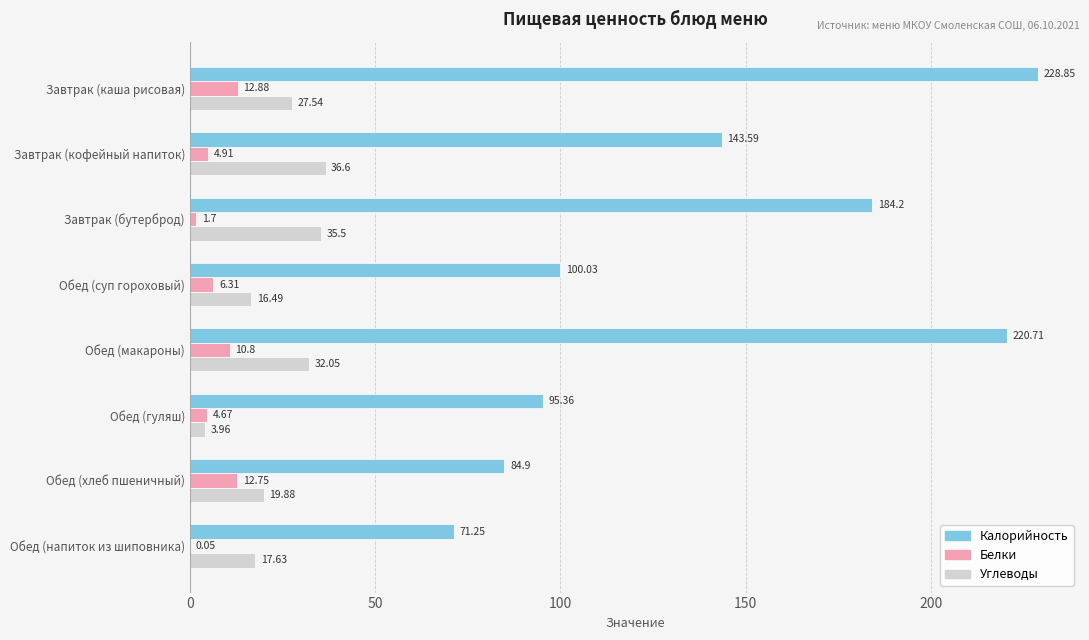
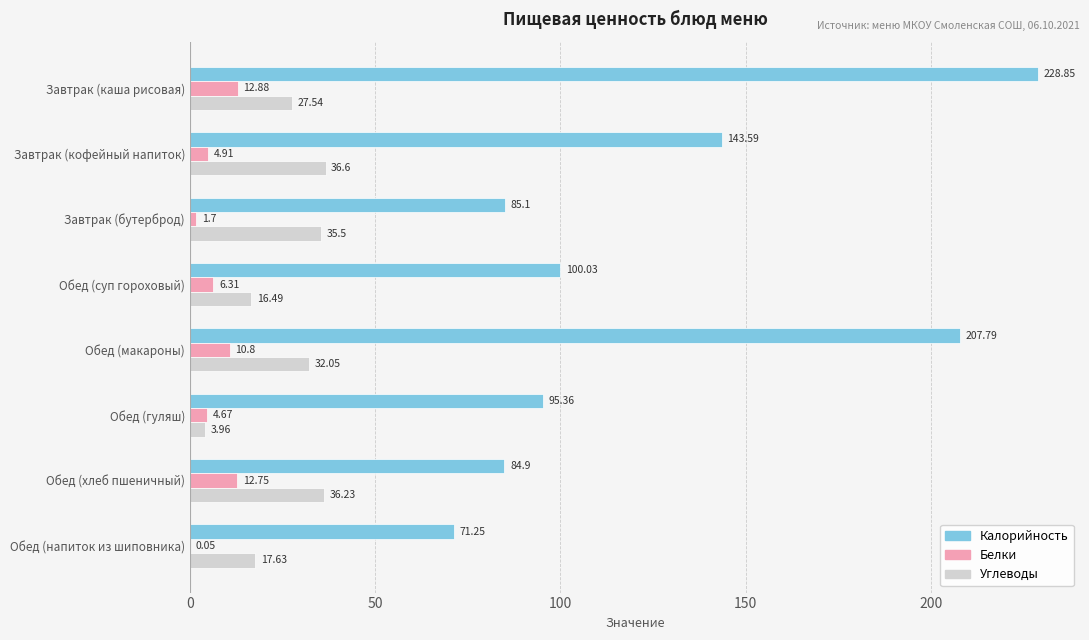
  {
    "Калорийность": {
      "Завтрак (каша рисовая)": 228.85,
      "Завтрак (кофейный напиток)": 143.59,
-     "Завтрак (бутерброд)": 184.2,
+     "Завтрак (бутерброд)": 85.1,
      "Обед (суп гороховый)": 100.03,
-     "Обед (макароны)": 220.71,
+     "Обед (макароны)": 207.79,
      "Обед (гуляш)": 95.36,
      "Обед (хлеб пшеничный)": 84.9,
      "Обед (напиток из шиповника)": 71.25
    },
    "Белки": {
      "Завтрак (каша рисовая)": 12.88,
      "Завтрак (кофейный напиток)": 4.91,
      "Завтрак (бутерброд)": 1.7,
      "Обед (суп гороховый)": 6.31,
      "Обед (макароны)": 10.8,
      "Обед (гуляш)": 4.67,
      "Обед (хлеб пшеничный)": 12.75,
      "Обед (напиток из шиповника)": 0.05
    },
    "Углеводы": {
      "Завтрак (каша рисовая)": 27.54,
      "Завтрак (кофейный напиток)": 36.6,
      "Завтрак (бутерброд)": 35.5,
      "Обед (суп гороховый)": 16.49,
      "Обед (макароны)": 32.05,
      "Обед (гуляш)": 3.96,
-     "Обед (хлеб пшеничный)": 19.88,
+     "Обед (хлеб пшеничный)": 36.23,
      "Обед (напиток из шиповника)": 17.63
    }
  }
